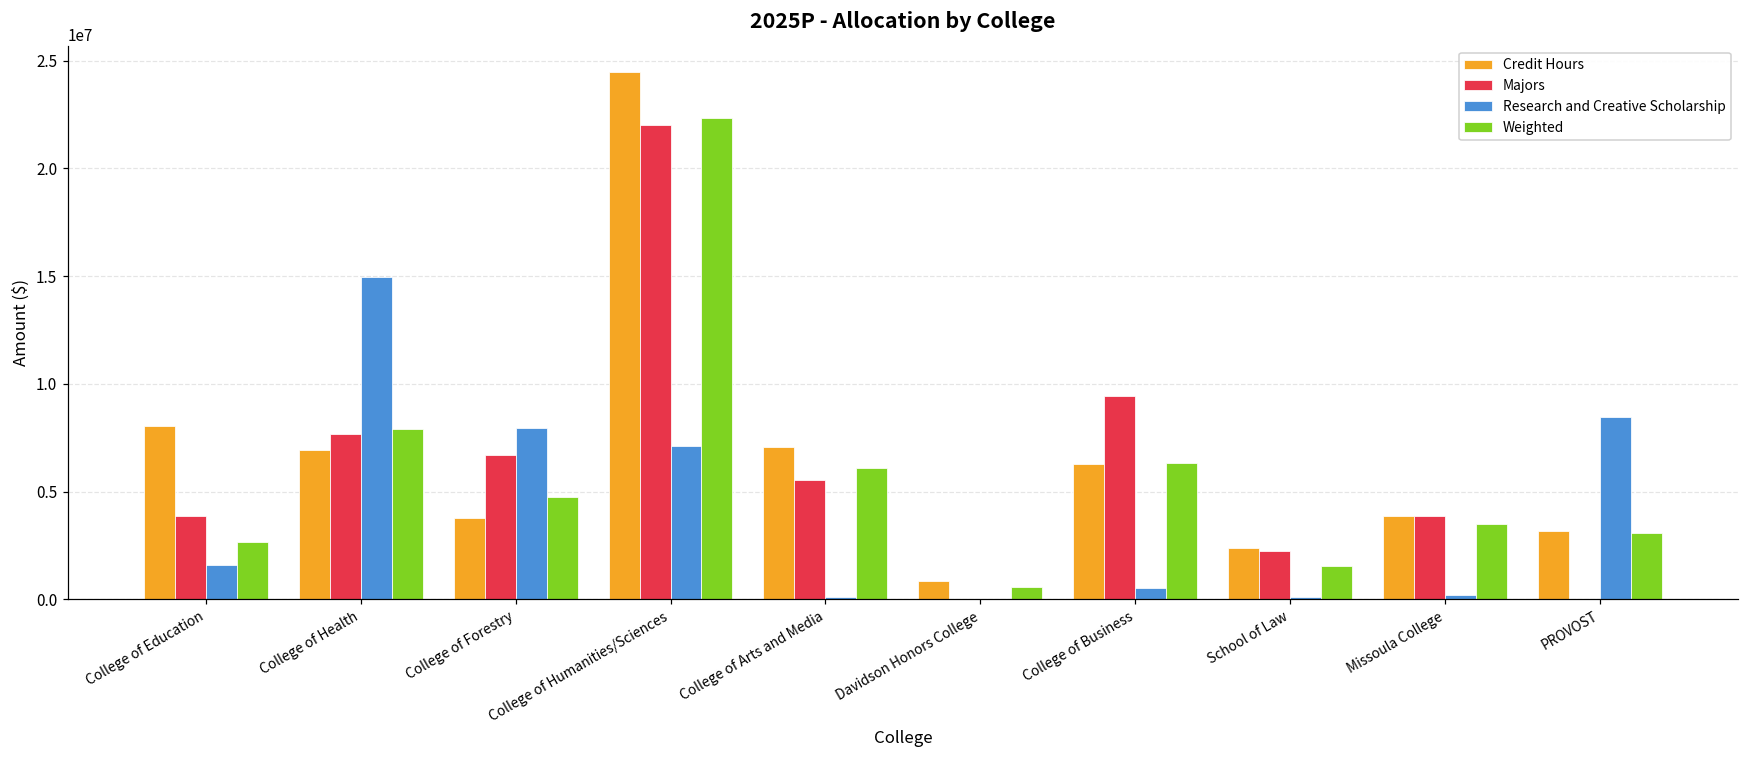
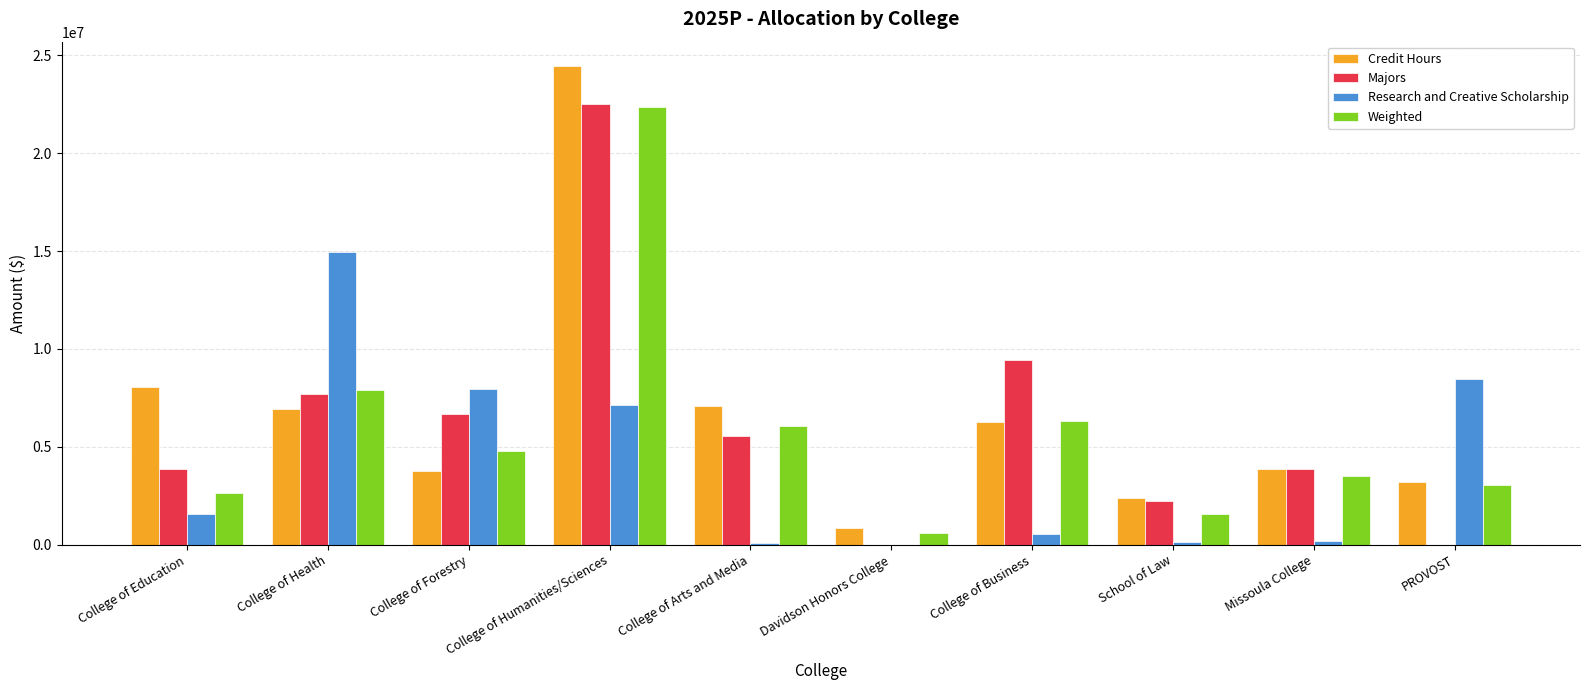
  {
    "Credit Hours": {
      "College of Education": 8000000,
      "College of Health": 7000000,
      "College of Forestry": 3800000,
      "College of Humanities/Sciences": 24500000,
      "College of Arts and Media": 7100000,
      "Davidson Honors College": 800000,
      "College of Business": 6300000,
      "School of Law": 2400000,
      "Missoula College": 3900000,
      "PROVOST": 3200000
    },
    "Majors": {
      "College of Education": 3900000,
      "College of Health": 7700000,
      "College of Forestry": 6700000,
-     "College of Humanities/Sciences": 22000000,
+     "College of Humanities/Sciences": 22500000,
      "College of Arts and Media": 5500000,
      "Davidson Honors College": 0,
      "College of Business": 9400000,
      "School of Law": 2200000,
      "Missoula College": 3900000,
      "PROVOST": 0
    },
    "Research and Creative Scholarship": {
      "College of Education": 1600000,
      "College of Health": 15000000,
      "College of Forestry": 7900000,
      "College of Humanities/Sciences": 7100000,
      "Davidson Honors College": 0,
      "College of Business": 500000,
      "Missoula College": 200000,
      "PROVOST": 8500000
    },
    "Weighted": {
      "College of Education": 2700000,
      "College of Health": 7900000,
      "College of Forestry": 4800000,
      "College of Humanities/Sciences": 22400000,
      "College of Arts and Media": 6100000,
      "Davidson Honors College": 600000,
      "College of Business": 6300000,
      "School of Law": 1600000,
      "Missoula College": 3500000,
      "PROVOST": 3100000
    }
  }
